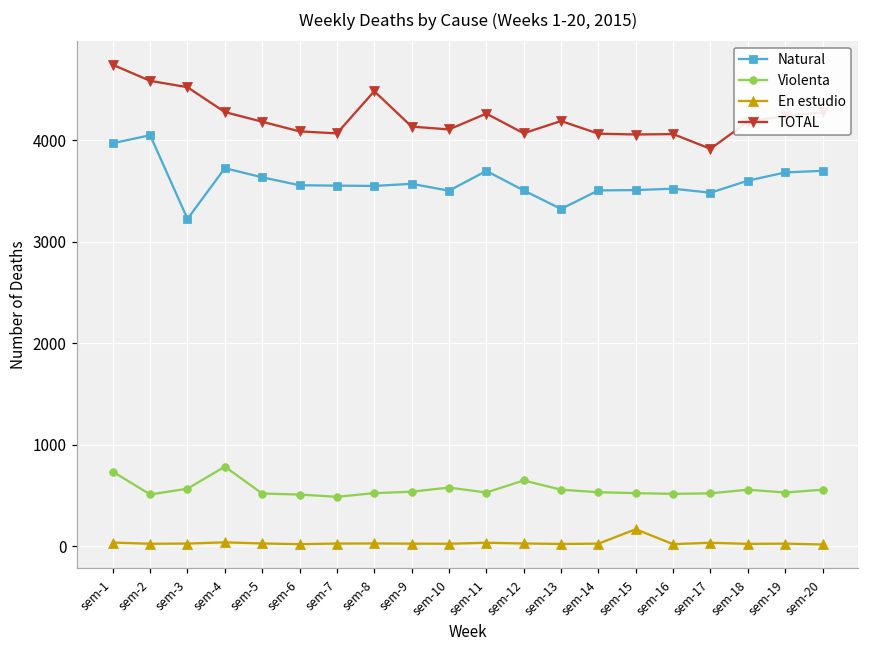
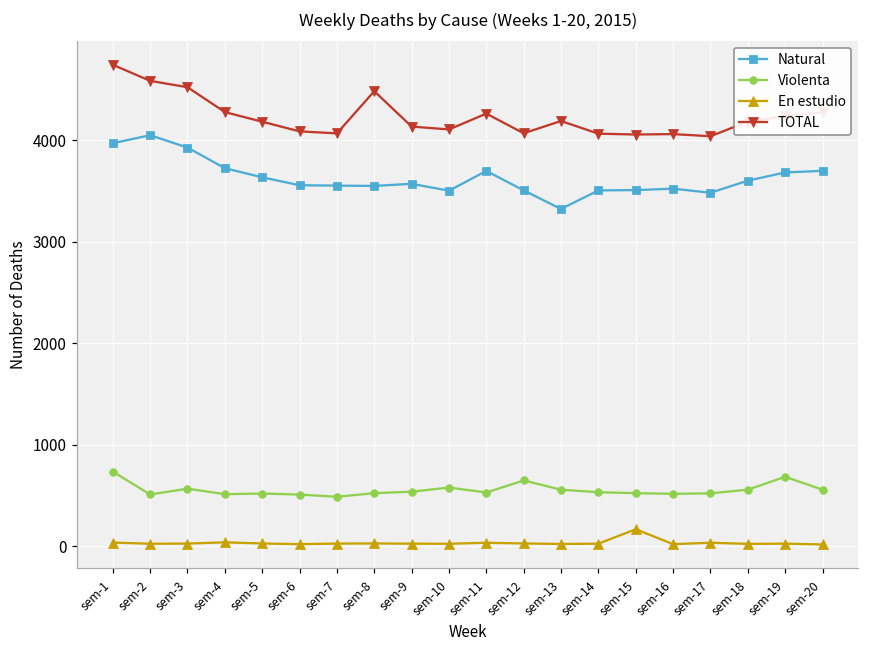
  {
    "Natural": {
      "sem-1": 4000,
      "sem-2": 4100,
-     "sem-3": 3200,
+     "sem-3": 3900,
      "sem-4": 3700,
      "sem-5": 3600,
      "sem-6": 3600,
      "sem-7": 3600,
      "sem-8": 3600,
      "sem-9": 3600,
      "sem-10": 3500,
      "sem-11": 3700,
      "sem-12": 3500,
      "sem-13": 3300,
      "sem-14": 3500,
      "sem-15": 3500,
      "sem-16": 3500,
      "sem-17": 3500,
      "sem-18": 3600,
      "sem-19": 3700,
      "sem-20": 3700
    },
    "Violenta": {
      "sem-1": 700,
      "sem-2": 500,
      "sem-3": 600,
-     "sem-4": 800,
+     "sem-4": 500,
      "sem-5": 500,
      "sem-6": 500,
      "sem-7": 500,
      "sem-8": 500,
      "sem-9": 500,
      "sem-10": 600,
      "sem-11": 500,
      "sem-12": 600,
      "sem-13": 600,
      "sem-14": 500,
      "sem-15": 500,
      "sem-16": 500,
      "sem-17": 500,
      "sem-18": 600,
-     "sem-19": 500,
+     "sem-19": 700,
      "sem-20": 600
    },
    "En estudio": {
      "sem-1": 0,
      "sem-2": 0,
      "sem-3": 0,
      "sem-4": 0,
      "sem-5": 0,
      "sem-6": 0,
      "sem-7": 0,
      "sem-8": 0,
      "sem-9": 0,
      "sem-10": 0,
      "sem-11": 0,
      "sem-12": 0,
      "sem-13": 0,
      "sem-14": 0,
      "sem-15": 200,
      "sem-16": 0,
      "sem-17": 0,
      "sem-18": 0,
      "sem-19": 0,
      "sem-20": 0
    },
    "TOTAL": {
      "sem-1": 4700,
      "sem-2": 4600,
      "sem-3": 4500,
      "sem-4": 4300,
      "sem-5": 4200,
      "sem-6": 4100,
      "sem-7": 4100,
      "sem-8": 4500,
      "sem-9": 4100,
      "sem-10": 4100,
      "sem-11": 4300,
      "sem-12": 4100,
      "sem-13": 4200,
      "sem-14": 4100,
      "sem-15": 4100,
      "sem-16": 4100,
-     "sem-17": 3900
+     "sem-17": 4000
    }
  }
